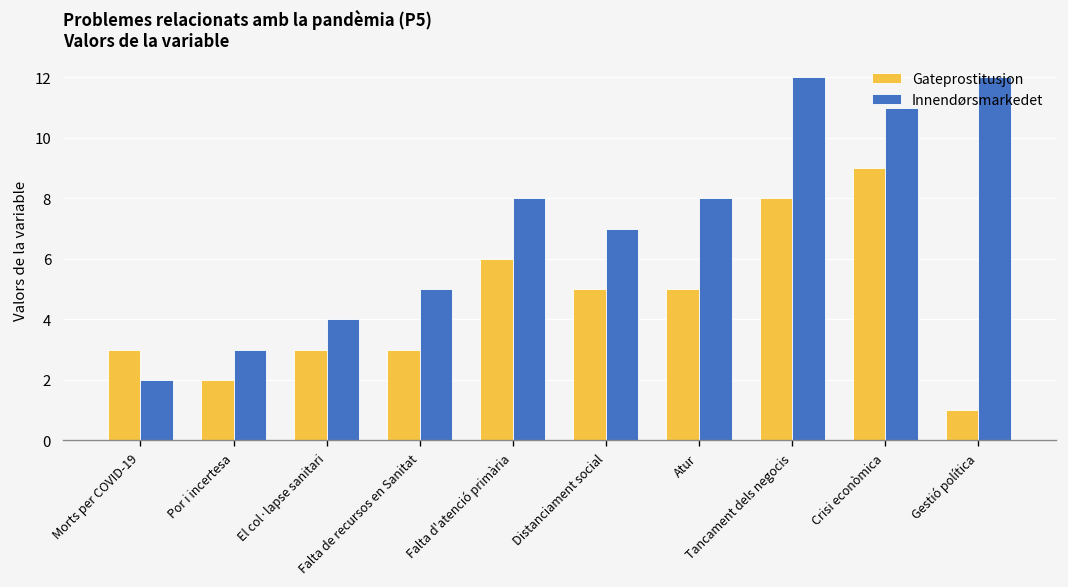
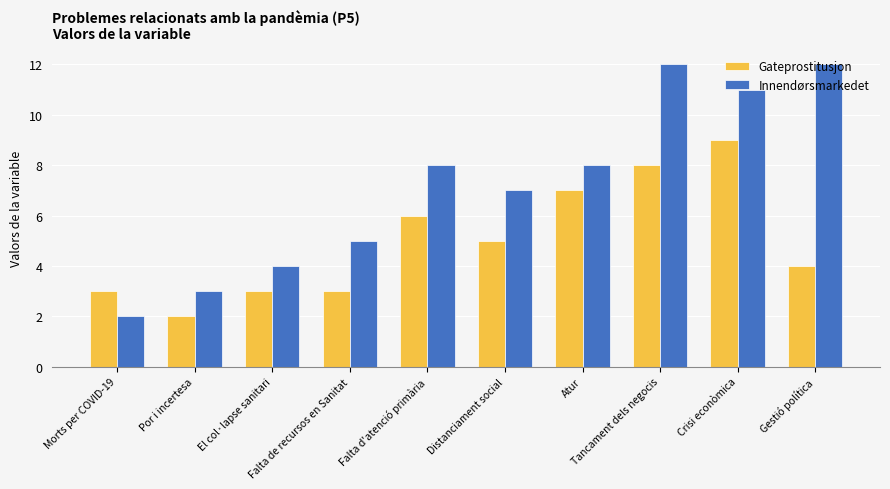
  {
    "Gateprostitusjon": {
      "Morts per COVID-19": 3,
      "Por i incertesa": 2,
      "El col·lapse sanitari": 3,
      "Falta de recursos en Sanitat": 3,
      "Falta d'atenció primària": 6,
      "Distanciament social": 5,
-     "Atur": 5,
+     "Atur": 7,
      "Tancament dels negocis": 8,
      "Crisi econòmica": 9,
-     "Gestió política": 1
+     "Gestió política": 4
    },
    "Innendørsmarkedet": {
      "Morts per COVID-19": 2,
      "Por i incertesa": 3,
      "El col·lapse sanitari": 4,
      "Falta de recursos en Sanitat": 5,
      "Falta d'atenció primària": 8,
      "Distanciament social": 7,
      "Atur": 8,
      "Tancament dels negocis": 12,
      "Crisi econòmica": 11,
      "Gestió política": 12
    }
  }
